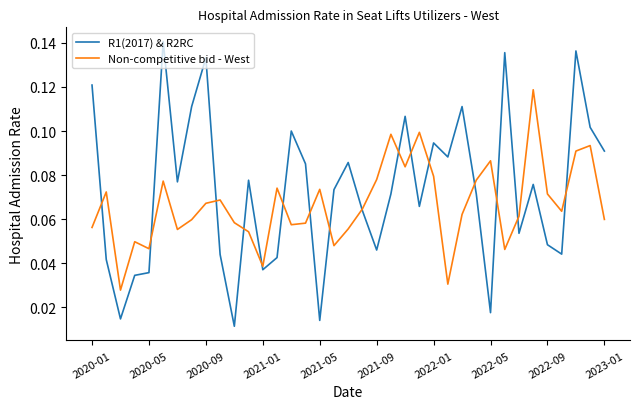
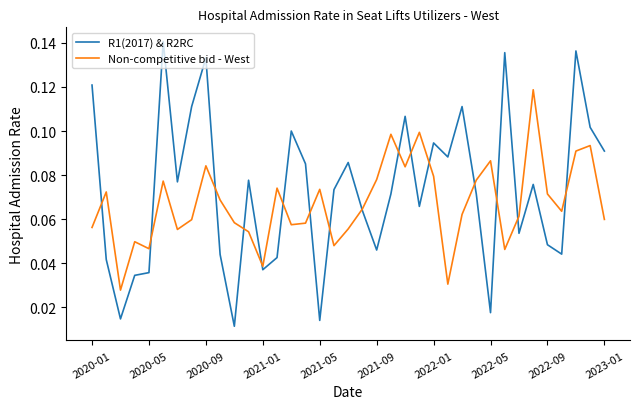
  {
    "R1(2017) & R2RC": {
      "2020-01": 0.121,
      "2020-05": 0.036,
      "2021-01": 0.037,
      "2021-05": 0.014,
      "2021-09": 0.046,
      "2022-01": 0.095,
      "2022-05": 0.018,
      "2022-09": 0.048,
      "2023-01": 0.091
    },
    "Non-competitive bid - West": {
      "2020-01": 0.056,
      "2020-05": 0.047,
-     "2020-09": 0.067,
+     "2020-09": 0.084,
      "2021-01": 0.039,
      "2021-05": 0.074,
      "2021-09": 0.078,
      "2022-01": 0.079,
      "2022-05": 0.086,
      "2022-09": 0.071,
      "2023-01": 0.060
    }
  }
